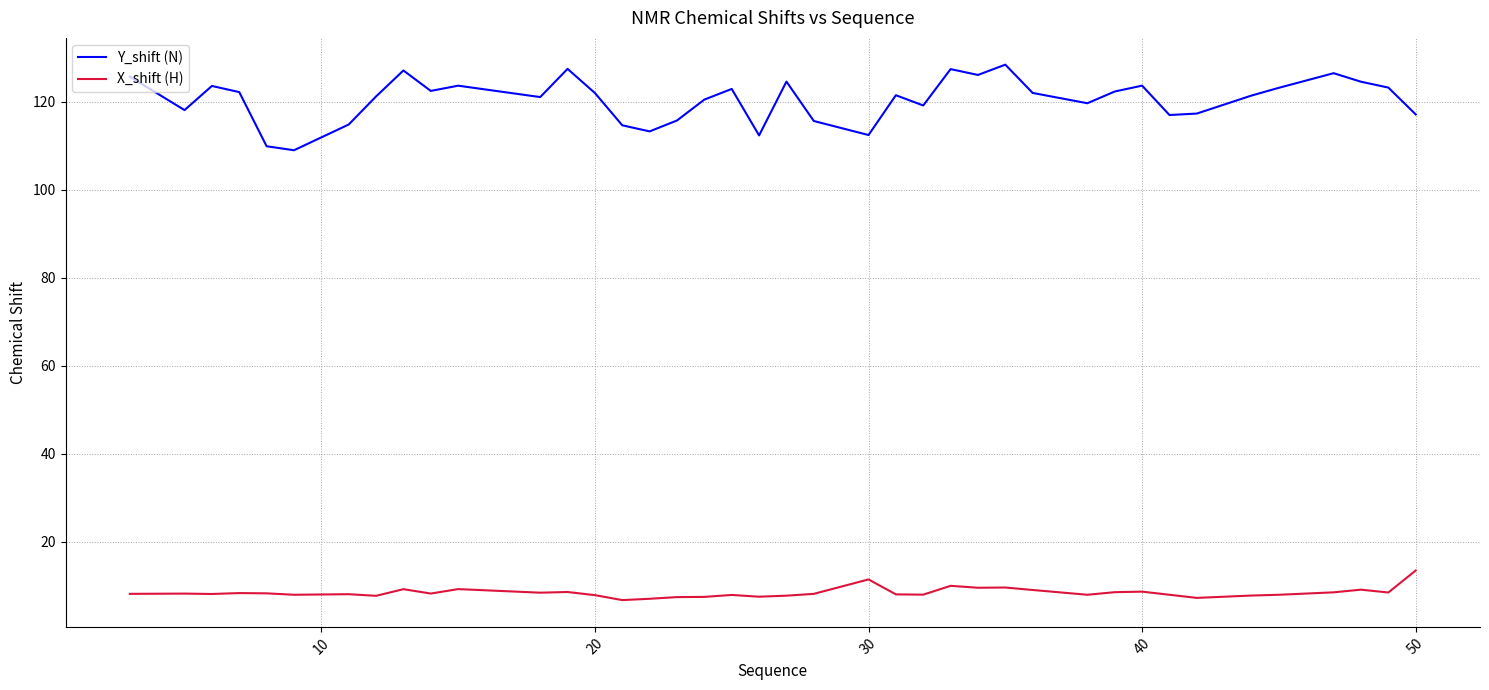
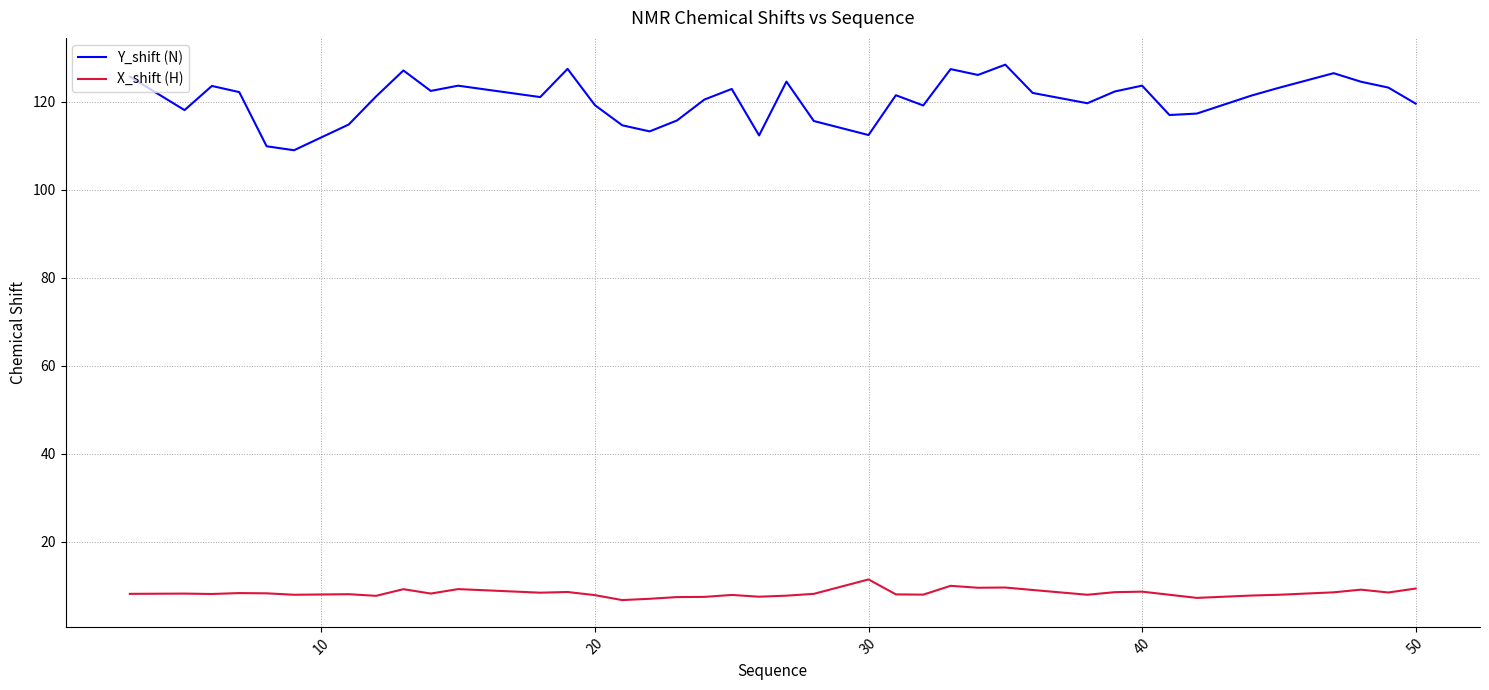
  {
    "Y_shift (N)": {
-     "20": 122,
+     "20": 119,
      "30": 112,
      "40": 124,
-     "50": 117
+     "50": 120
    },
    "X_shift (H)": {
      "20": 8,
      "30": 11,
      "40": 9,
-     "50": 13
+     "50": 9
    }
  }
